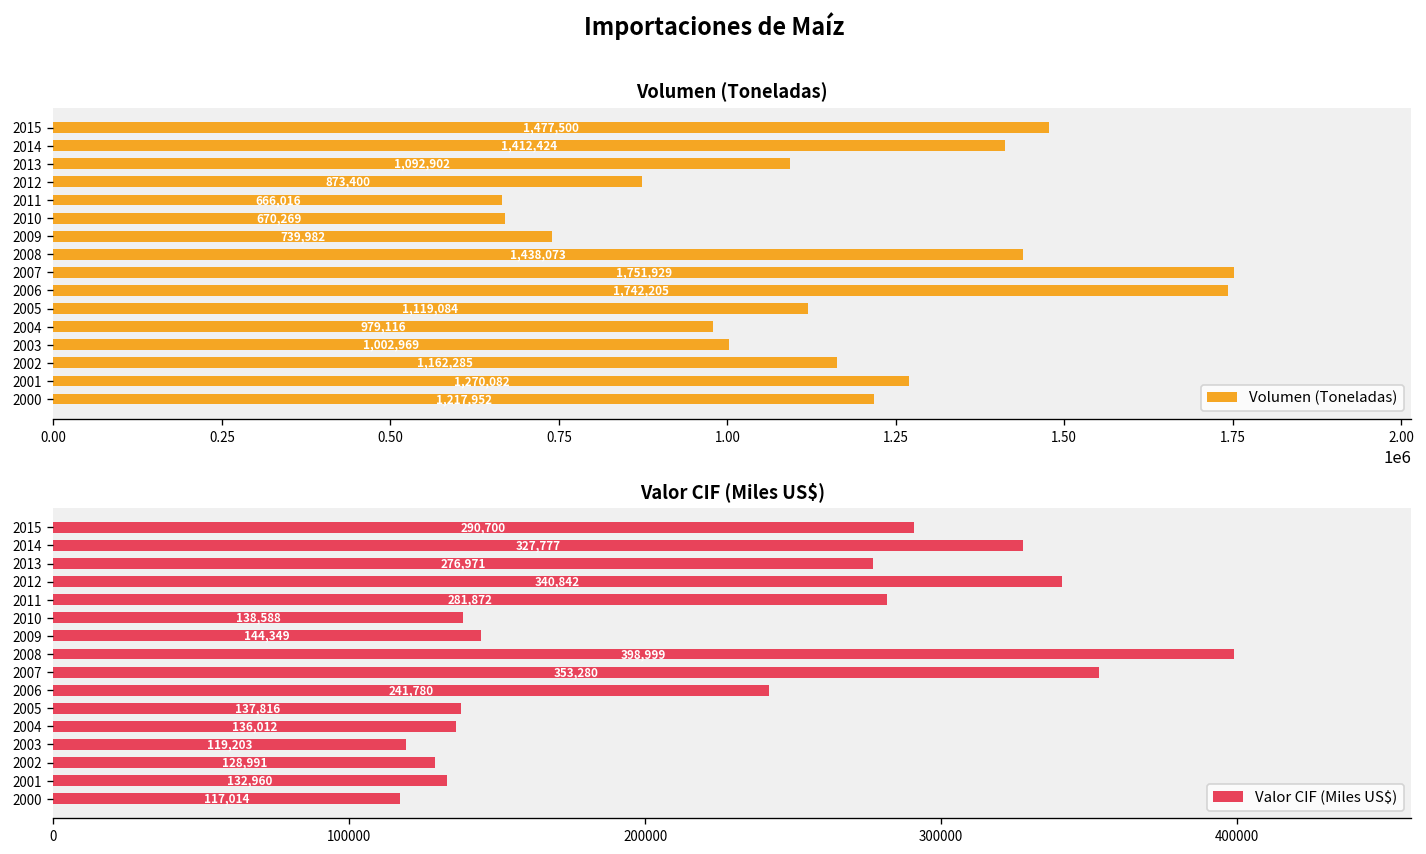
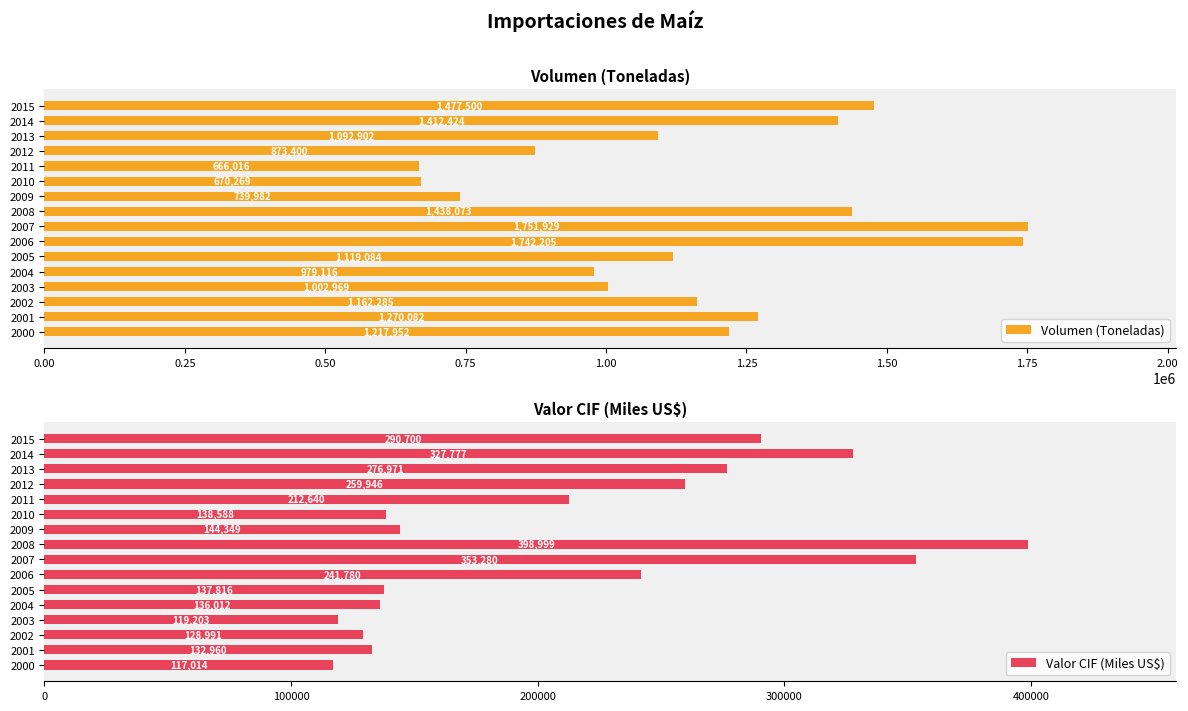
  {
    "Volumen (Toneladas)": {
      "2015": "1,477,500",
      "2014": "1,412,424",
      "2013": "1,092,902",
      "2012": "873,400",
      "2011": "666,016",
      "2010": "670,269",
      "2009": "739,982",
      "2008": "1,438,073",
      "2007": "1,751,929",
      "2006": "1,742,205",
      "2005": "1,119,084",
      "2004": "979,116",
      "2003": "1,002,969",
      "2002": "1,162,285",
      "2001": "1,270,082",
      "2000": "1,217,952"
    },
    "Valor CIF (Miles US$)": {
      "2015": "290,700",
      "2014": "327,777",
      "2013": "276,971",
-     "2012": "340,842",
-     "2011": "281,872",
+     "2012": "259,946",
+     "2011": "212,640",
      "2010": "138,588",
      "2009": "144,349",
      "2008": "398,999",
      "2007": "353,280",
      "2006": "241,780",
      "2005": "137,816",
      "2004": "136,012",
      "2003": "119,203",
      "2002": "128,991",
      "2001": "132,960",
      "2000": "117,014"
    }
  }
